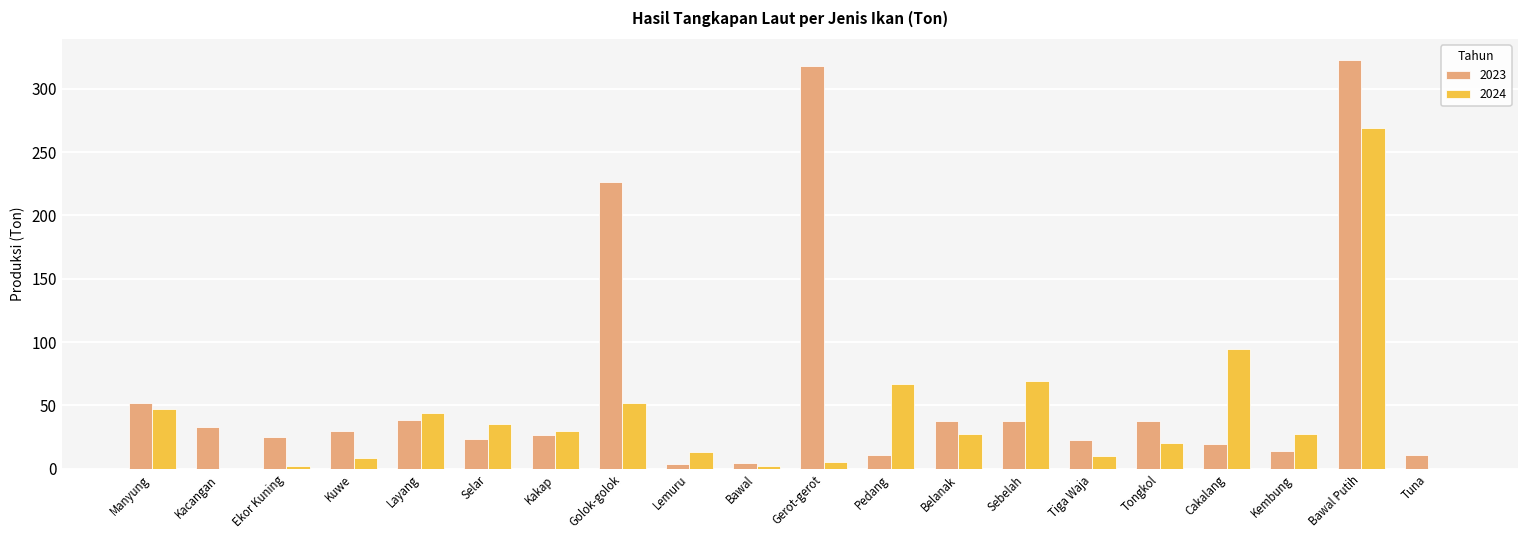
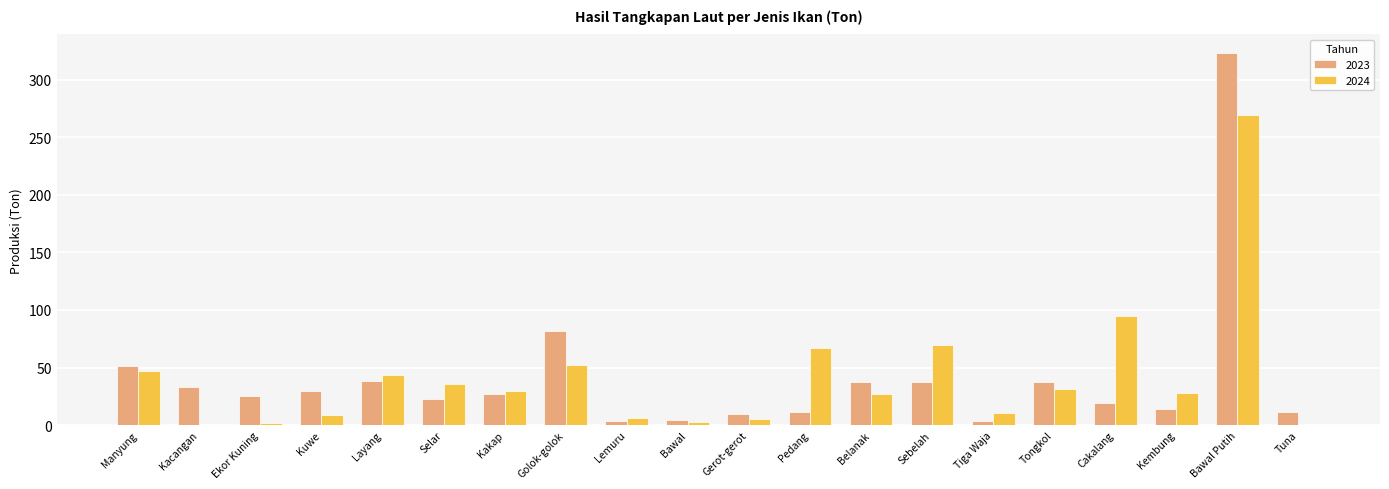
  {
    "2023": {
      "Manyung": 51,
      "Kacangan": 33,
      "Ekor Kuning": 25,
      "Kuwe": 30,
      "Layang": 39,
      "Selar": 23,
      "Kakap": 27,
-     "Golok-golok": 226,
+     "Golok-golok": 82,
      "Lemuru": 4,
      "Bawal": 4,
-     "Gerot-gerot": 318,
+     "Gerot-gerot": 9,
      "Pedang": 11,
      "Belanak": 38,
      "Sebelah": 37,
-     "Tiga Waja": 23,
+     "Tiga Waja": 4,
      "Tongkol": 38,
      "Cakalang": 19,
      "Kembung": 14,
      "Bawal Putih": 323,
      "Tuna": 11
    },
    "2024": {
      "Manyung": 47,
      "Kacangan": 0,
      "Kuwe": 8,
      "Layang": 44,
      "Selar": 35,
      "Kakap": 30,
      "Golok-golok": 52,
-     "Lemuru": 13,
+     "Lemuru": 6,
      "Bawal": 2,
      "Gerot-gerot": 5,
      "Pedang": 67,
      "Belanak": 27,
      "Sebelah": 70,
      "Tiga Waja": 10,
-     "Tongkol": 20,
+     "Tongkol": 32,
      "Cakalang": 95,
      "Kembung": 27,
      "Bawal Putih": 269,
      "Tuna": 0
    }
  }
